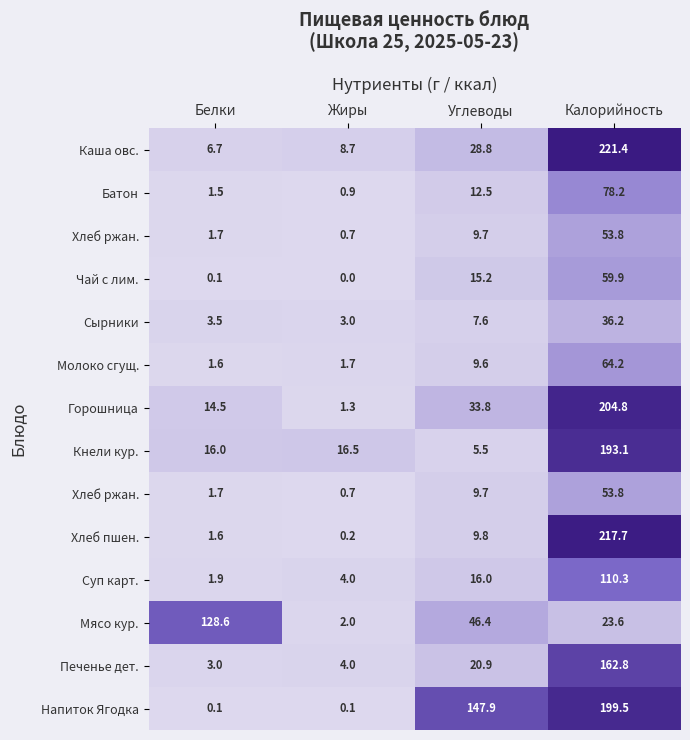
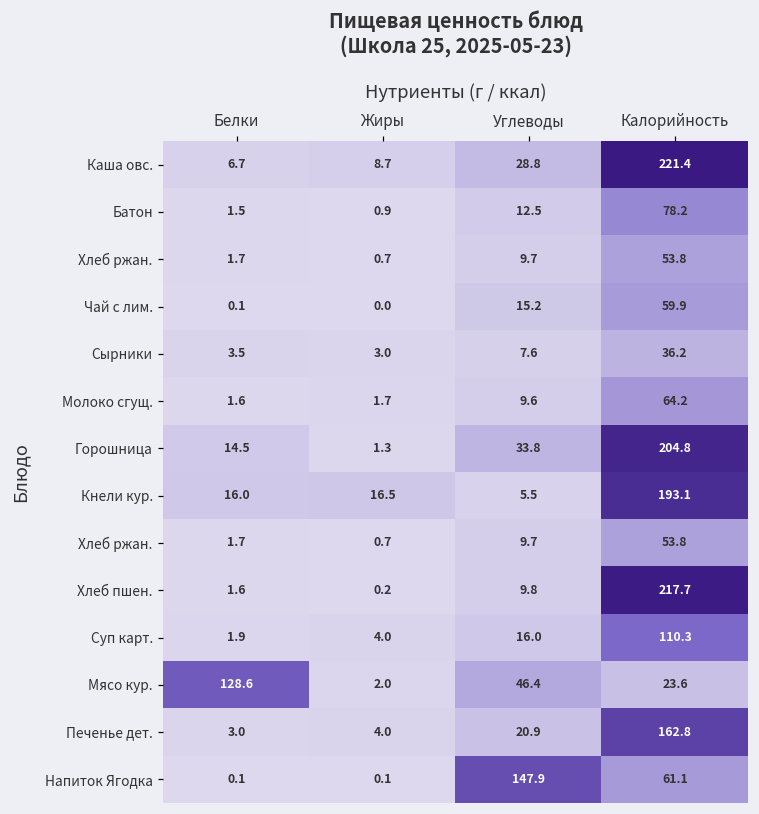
  {
    "Каша овс.": {
      "Белки": 6.7,
      "Жиры": 8.7,
      "Углеводы": 28.8,
      "Калорийность": 221.4
    },
    "Батон": {
      "Белки": 1.5,
      "Жиры": 0.9,
      "Углеводы": 12.5,
      "Калорийность": 78.2
    },
    "Чай с лим.": {
      "Белки": 0.1,
      "Жиры": 0.0,
      "Углеводы": 15.2,
      "Калорийность": 59.9
    },
    "Сырники": {
      "Белки": 3.5,
      "Жиры": 3.0,
      "Углеводы": 7.6,
      "Калорийность": 36.2
    },
    "Молоко сгущ.": {
      "Белки": 1.6,
      "Жиры": 1.7,
      "Углеводы": 9.6,
      "Калорийность": 64.2
    },
    "Горошница": {
      "Белки": 14.5,
      "Жиры": 1.3,
      "Углеводы": 33.8,
      "Калорийность": 204.8
    },
    "Кнели кур.": {
      "Белки": 16.0,
      "Жиры": 16.5,
      "Углеводы": 5.5,
      "Калорийность": 193.1
    },
    "Хлеб пшен.": {
      "Белки": 1.6,
      "Жиры": 0.2,
      "Углеводы": 9.8,
      "Калорийность": 217.7
    },
    "Суп карт.": {
      "Белки": 1.9,
      "Жиры": 4.0,
      "Углеводы": 16.0,
      "Калорийность": 110.3
    },
    "Мясо кур.": {
      "Белки": 128.6,
      "Жиры": 2.0,
      "Углеводы": 46.4,
      "Калорийность": 23.6
    },
    "Печенье дет.": {
      "Белки": 3.0,
      "Жиры": 4.0,
      "Углеводы": 20.9,
      "Калорийность": 162.8
    },
    "Напиток Ягодка": {
      "Белки": 0.1,
      "Жиры": 0.1,
      "Углеводы": 147.9,
-     "Калорийность": 199.5
+     "Калорийность": 61.1
    }
  }
